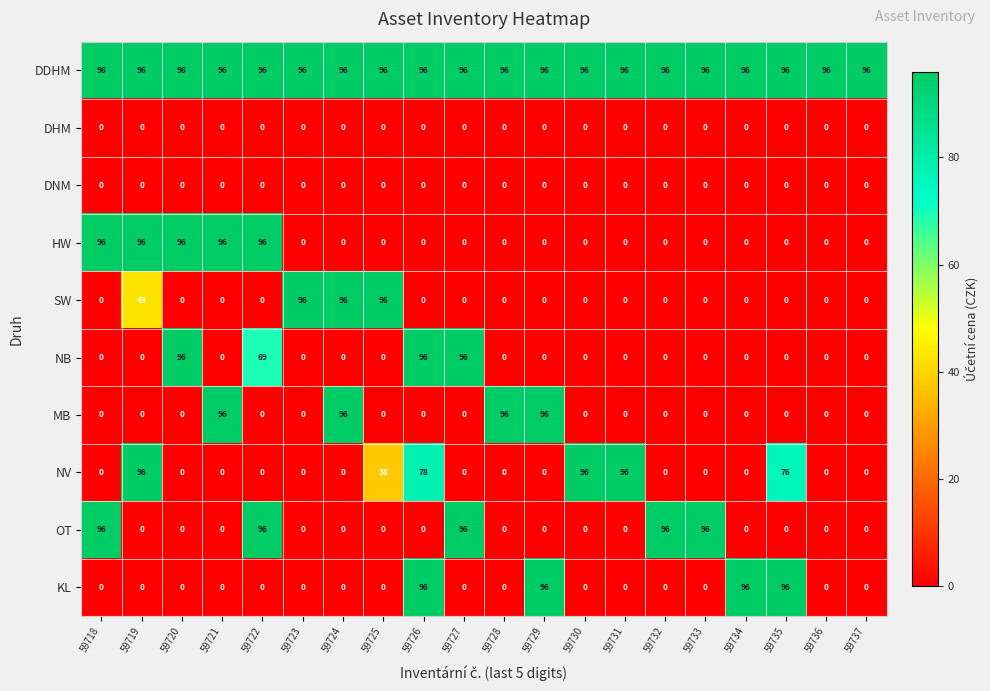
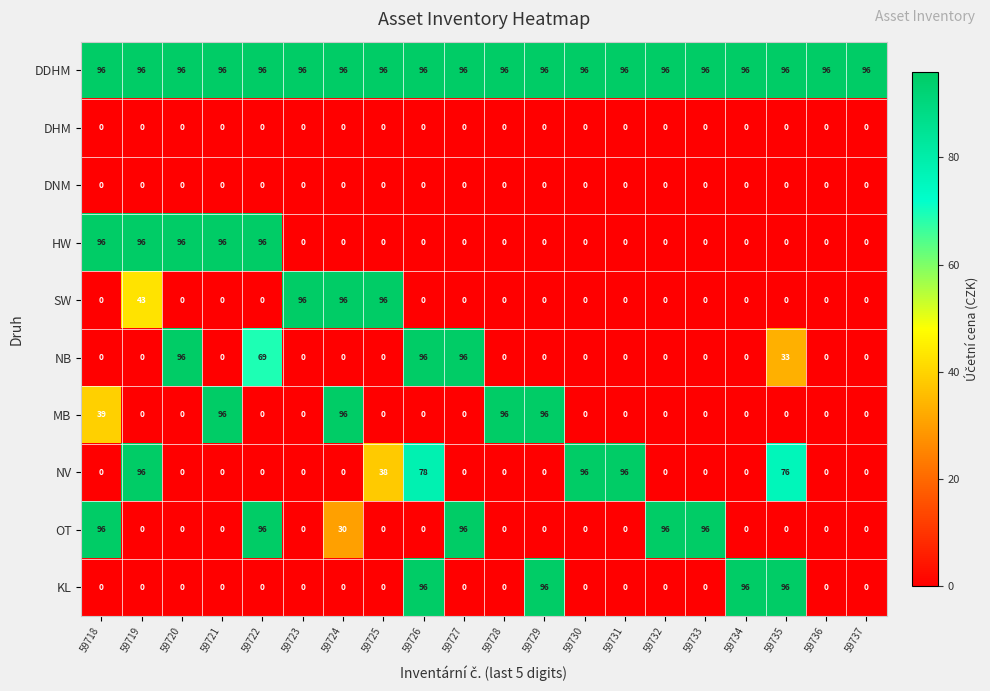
  {
    "DDHM": {
      "59718": 96,
      "59719": 96,
      "59720": 96,
      "59721": 96,
      "59722": 96,
      "59723": 96,
      "59724": 96,
      "59725": 96,
      "59726": 96,
      "59727": 96,
      "59728": 96,
      "59729": 96,
      "59730": 96,
      "59731": 96,
      "59732": 96,
      "59733": 96,
      "59734": 96,
      "59735": 96,
      "59736": 96,
      "59737": 96
    },
    "DHM": {
      "59718": 0,
      "59719": 0,
      "59720": 0,
      "59721": 0,
      "59722": 0,
      "59723": 0,
      "59724": 0,
      "59725": 0,
      "59726": 0,
      "59727": 0,
      "59728": 0,
      "59729": 0,
      "59730": 0,
      "59731": 0,
      "59732": 0,
      "59733": 0,
      "59734": 0,
      "59735": 0,
      "59736": 0,
      "59737": 0
    },
    "DNM": {
      "59718": 0,
      "59719": 0,
      "59720": 0,
      "59721": 0,
      "59722": 0,
      "59723": 0,
      "59724": 0,
      "59725": 0,
      "59726": 0,
      "59727": 0,
      "59728": 0,
      "59729": 0,
      "59730": 0,
      "59731": 0,
      "59732": 0,
      "59733": 0,
      "59734": 0,
      "59735": 0,
      "59736": 0,
      "59737": 0
    },
    "HW": {
      "59718": 96,
      "59719": 96,
      "59720": 96,
      "59721": 96,
      "59722": 96,
      "59723": 0,
      "59724": 0,
      "59725": 0,
      "59726": 0,
      "59727": 0,
      "59728": 0,
      "59729": 0,
      "59730": 0,
      "59731": 0,
      "59732": 0,
      "59733": 0,
      "59734": 0,
      "59735": 0,
      "59736": 0,
      "59737": 0
    },
    "SW": {
      "59718": 0,
      "59719": 43,
      "59720": 0,
      "59721": 0,
      "59722": 0,
      "59723": 96,
      "59724": 96,
      "59725": 96,
      "59726": 0,
      "59727": 0,
      "59728": 0,
      "59729": 0,
      "59730": 0,
      "59731": 0,
      "59732": 0,
      "59733": 0,
      "59734": 0,
      "59735": 0,
      "59736": 0,
      "59737": 0
    },
    "NB": {
      "59718": 0,
      "59719": 0,
      "59720": 96,
      "59721": 0,
      "59722": 69,
      "59723": 0,
      "59724": 0,
      "59725": 0,
      "59726": 96,
      "59727": 96,
      "59728": 0,
      "59729": 0,
      "59730": 0,
      "59731": 0,
      "59732": 0,
      "59733": 0,
      "59734": 0,
-     "59735": 0,
+     "59735": 33,
      "59736": 0,
      "59737": 0
    },
    "MB": {
-     "59718": 0,
+     "59718": 39,
      "59719": 0,
      "59720": 0,
      "59721": 96,
      "59722": 0,
      "59723": 0,
      "59724": 96,
      "59725": 0,
      "59726": 0,
      "59727": 0,
      "59728": 96,
      "59729": 96,
      "59730": 0,
      "59731": 0,
      "59732": 0,
      "59733": 0,
      "59734": 0,
      "59735": 0,
      "59736": 0,
      "59737": 0
    },
    "NV": {
      "59718": 0,
      "59719": 96,
      "59720": 0,
      "59721": 0,
      "59722": 0,
      "59723": 0,
      "59724": 0,
      "59725": 38,
      "59726": 78,
      "59727": 0,
      "59728": 0,
      "59729": 0,
      "59730": 96,
      "59731": 96,
      "59732": 0,
      "59733": 0,
      "59734": 0,
      "59735": 76,
      "59736": 0,
      "59737": 0
    },
    "OT": {
      "59718": 96,
      "59719": 0,
      "59720": 0,
      "59721": 0,
      "59722": 96,
      "59723": 0,
-     "59724": 0,
+     "59724": 30,
      "59725": 0,
      "59726": 0,
      "59727": 96,
      "59728": 0,
      "59729": 0,
      "59730": 0,
      "59731": 0,
      "59732": 96,
      "59733": 96,
      "59734": 0,
      "59735": 0,
      "59736": 0,
      "59737": 0
    },
    "KL": {
      "59718": 0,
      "59719": 0,
      "59720": 0,
      "59721": 0,
      "59722": 0,
      "59723": 0,
      "59724": 0,
      "59725": 0,
      "59726": 96,
      "59727": 0,
      "59728": 0,
      "59729": 96,
      "59730": 0,
      "59731": 0,
      "59732": 0,
      "59733": 0,
      "59734": 96,
      "59735": 96,
      "59736": 0,
      "59737": 0
    }
  }
